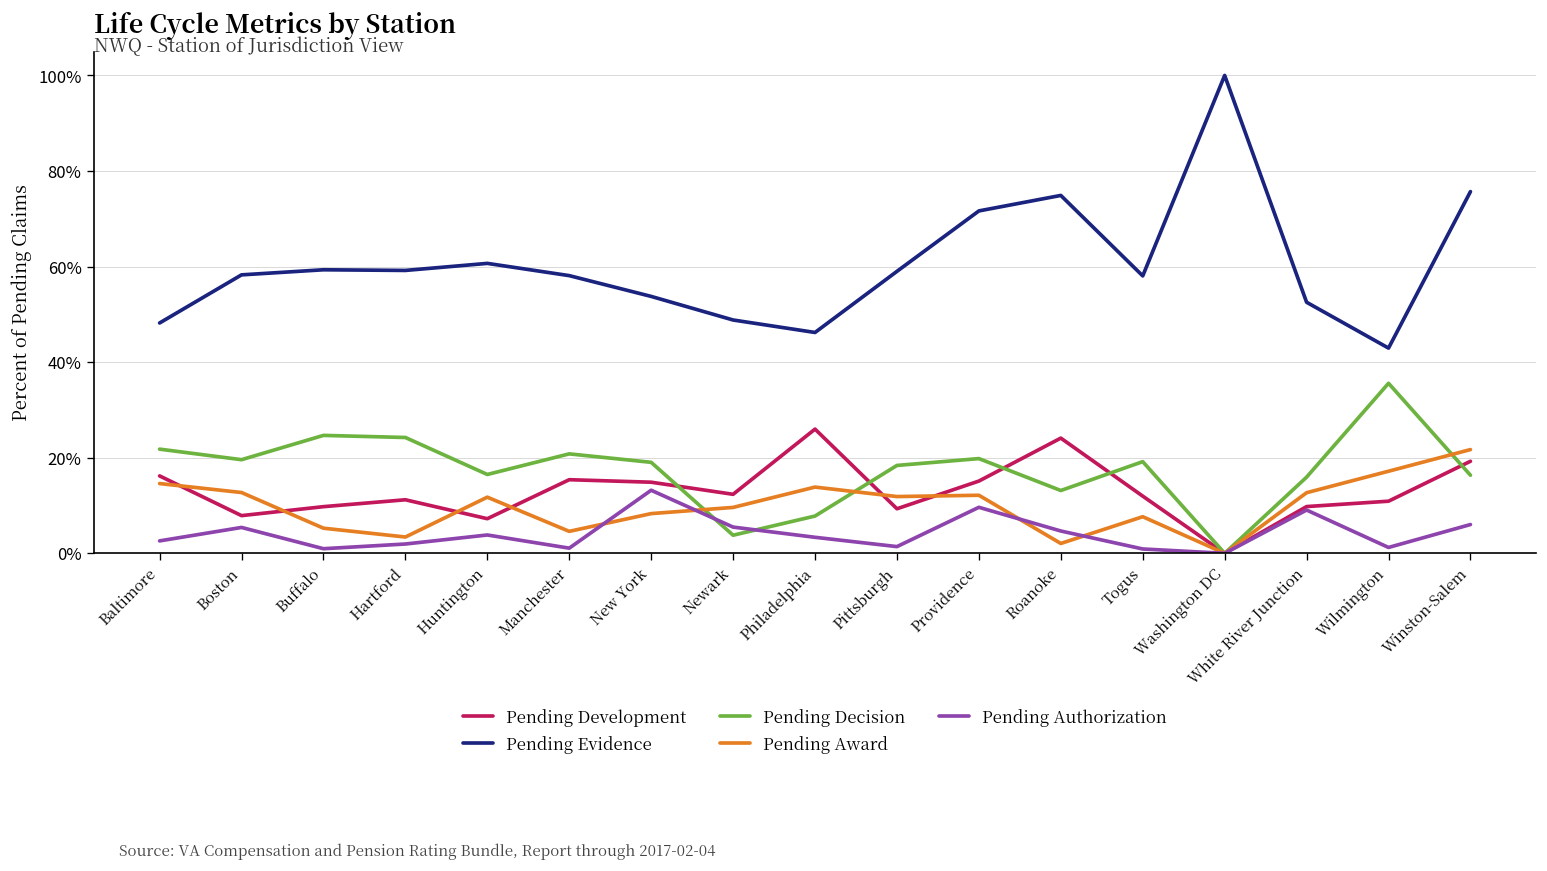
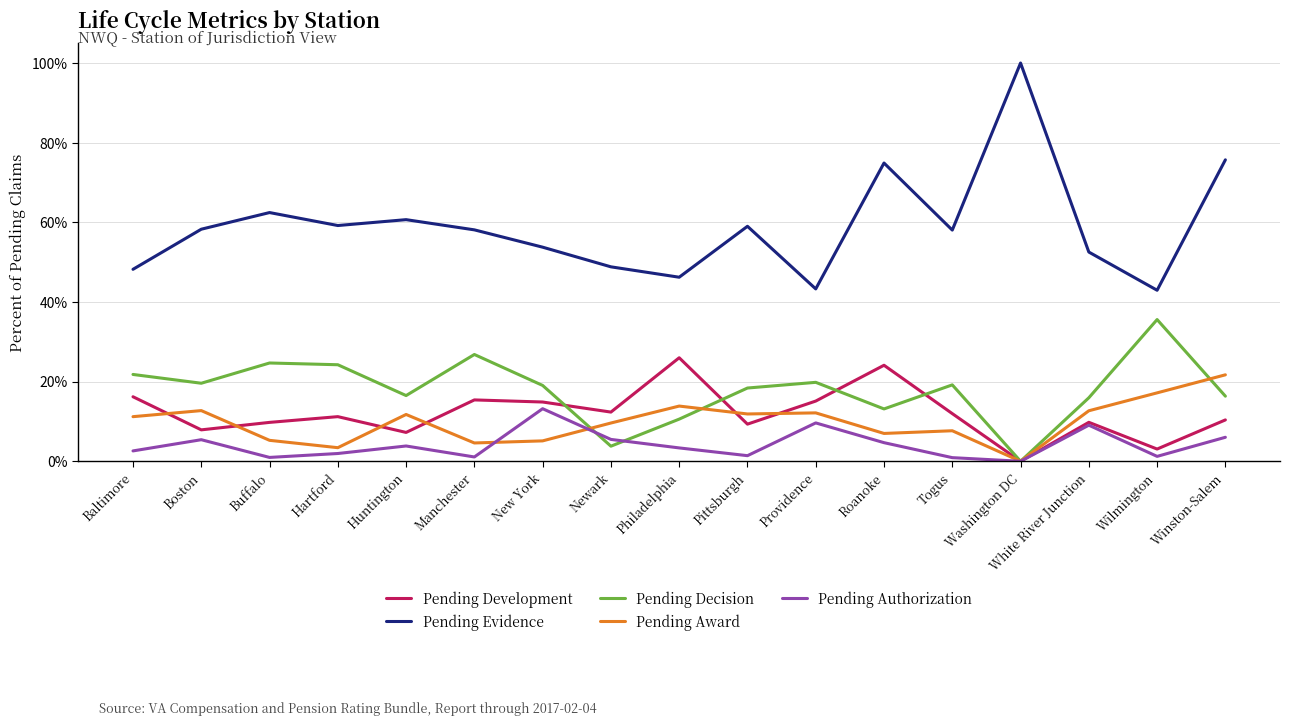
  {
    "Pending Development": {
      "Baltimore": "16%",
      "Boston": "8%",
      "Buffalo": "10%",
      "Hartford": "11%",
      "Huntington": "7%",
      "Manchester": "15%",
      "New York": "15%",
      "Newark": "12%",
      "Philadelphia": "26%",
      "Pittsburgh": "9%",
      "Providence": "15%",
      "Roanoke": "24%",
      "Togus": "12%",
      "White River Junction": "10%",
-     "Wilmington": "11%",
-     "Winston-Salem": "19%"
+     "Wilmington": "3%",
+     "Winston-Salem": "10%"
    },
    "Pending Evidence": {
      "Baltimore": "48%",
      "Boston": "58%",
-     "Buffalo": "59%",
+     "Buffalo": "62%",
      "Hartford": "59%",
      "Huntington": "61%",
      "Manchester": "58%",
      "New York": "54%",
      "Newark": "49%",
      "Philadelphia": "46%",
      "Pittsburgh": "59%",
-     "Providence": "72%",
+     "Providence": "43%",
      "Roanoke": "75%",
      "Togus": "58%",
      "Washington DC": "100%",
      "White River Junction": "53%",
      "Wilmington": "43%",
      "Winston-Salem": "76%"
    },
    "Pending Decision": {
      "Baltimore": "22%",
      "Boston": "20%",
      "Buffalo": "25%",
      "Hartford": "24%",
      "Huntington": "16%",
-     "Manchester": "21%",
+     "Manchester": "27%",
      "New York": "19%",
      "Newark": "4%",
-     "Philadelphia": "8%",
+     "Philadelphia": "11%",
      "Pittsburgh": "18%",
      "Providence": "20%",
      "Roanoke": "13%",
      "Togus": "19%",
      "White River Junction": "16%",
      "Wilmington": "36%",
      "Winston-Salem": "16%"
    },
    "Pending Award": {
-     "Baltimore": "15%",
+     "Baltimore": "11%",
      "Boston": "13%",
      "Buffalo": "5%",
      "Hartford": "3%",
      "Huntington": "12%",
      "Manchester": "5%",
-     "New York": "8%",
+     "New York": "5%",
      "Newark": "10%",
      "Philadelphia": "14%",
      "Pittsburgh": "12%",
      "Providence": "12%",
-     "Roanoke": "2%",
+     "Roanoke": "7%",
      "Togus": "8%",
      "White River Junction": "13%",
      "Wilmington": "17%",
      "Winston-Salem": "22%"
    },
    "Pending Authorization": {
      "Baltimore": "3%",
      "Boston": "5%",
      "Buffalo": "1%",
      "Hartford": "2%",
      "Huntington": "4%",
      "Manchester": "1%",
      "New York": "13%",
      "Newark": "5%",
      "Philadelphia": "3%",
      "Pittsburgh": "1%",
      "Providence": "10%",
      "Roanoke": "5%",
      "Togus": "1%",
      "White River Junction": "9%",
      "Wilmington": "1%",
      "Winston-Salem": "6%"
    }
  }
